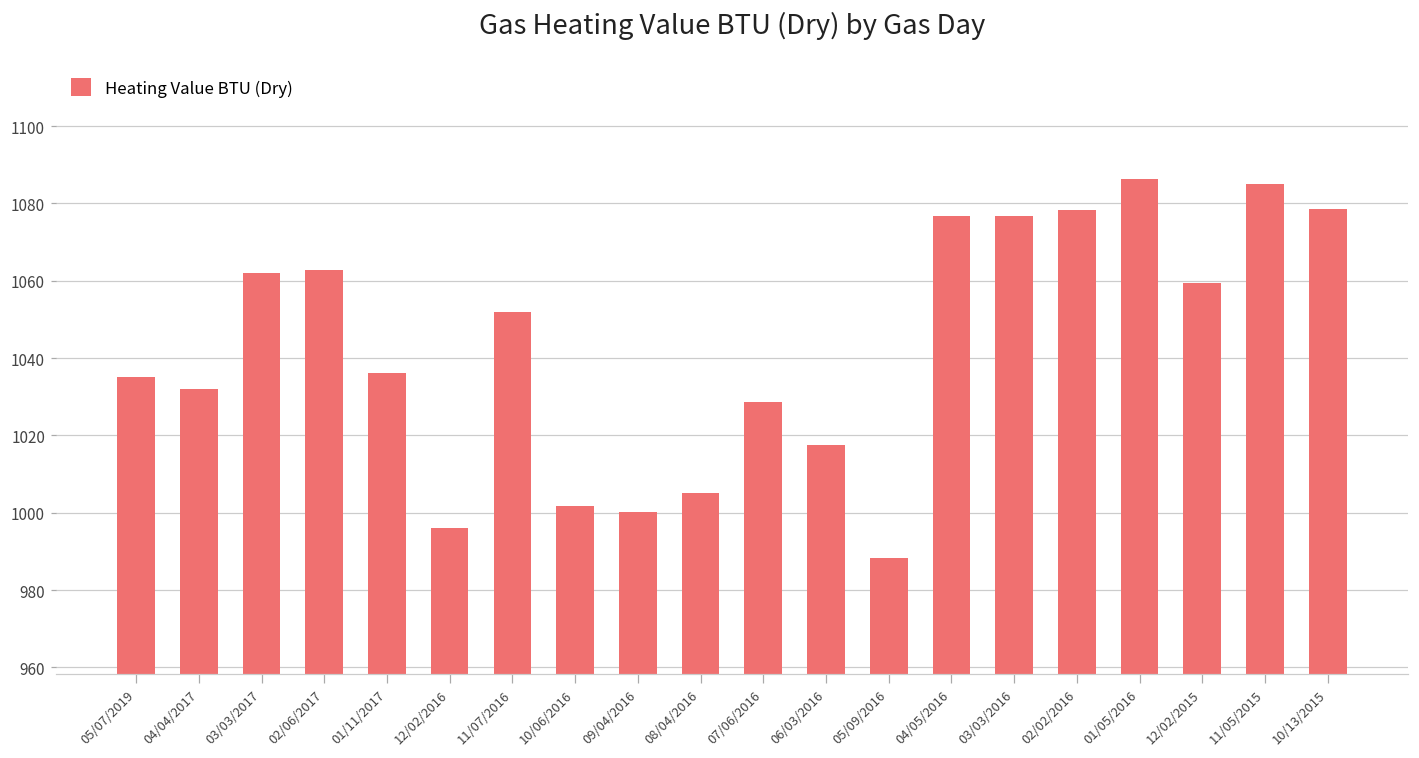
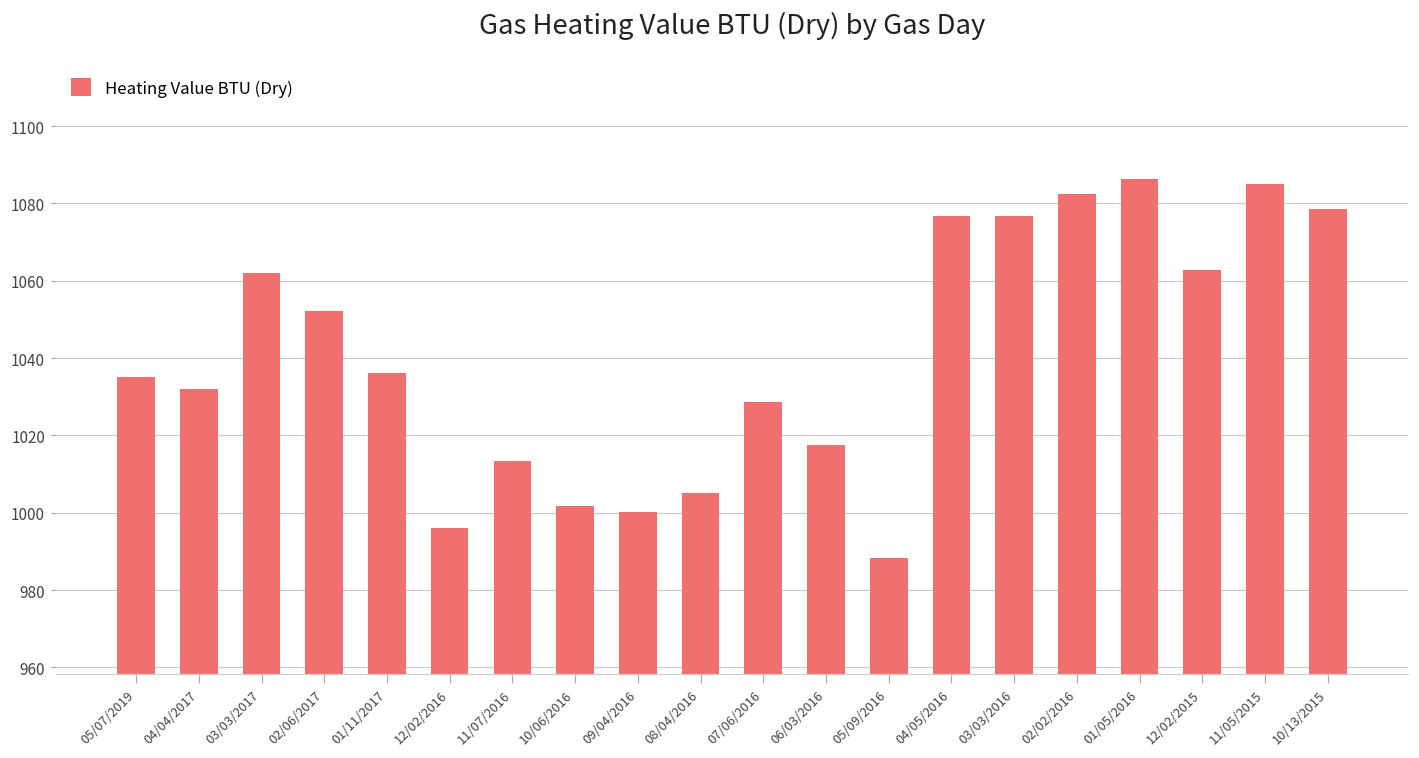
  {
    "05/07/2019": 1035,
    "04/04/2017": 1032,
    "03/03/2017": 1062,
-   "02/06/2017": 1063,
+   "02/06/2017": 1052,
    "01/11/2017": 1036,
    "12/02/2016": 996,
-   "11/07/2016": 1052,
+   "11/07/2016": 1014,
    "10/06/2016": 1002,
    "09/04/2016": 1000,
    "08/04/2016": 1005,
    "07/06/2016": 1029,
    "06/03/2016": 1018,
    "05/09/2016": 988,
    "04/05/2016": 1077,
    "03/03/2016": 1077,
-   "02/02/2016": 1078,
+   "02/02/2016": 1082,
    "01/05/2016": 1086,
-   "12/02/2015": 1060,
+   "12/02/2015": 1063,
    "11/05/2015": 1085,
    "10/13/2015": 1078
  }
